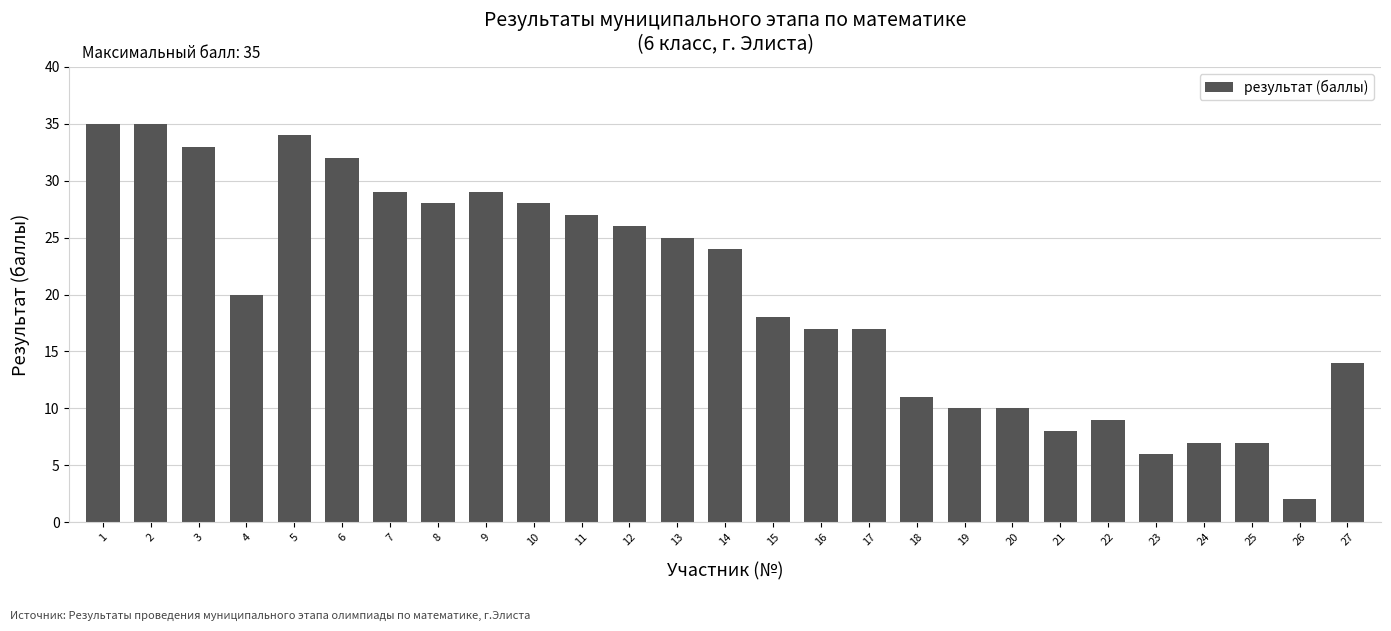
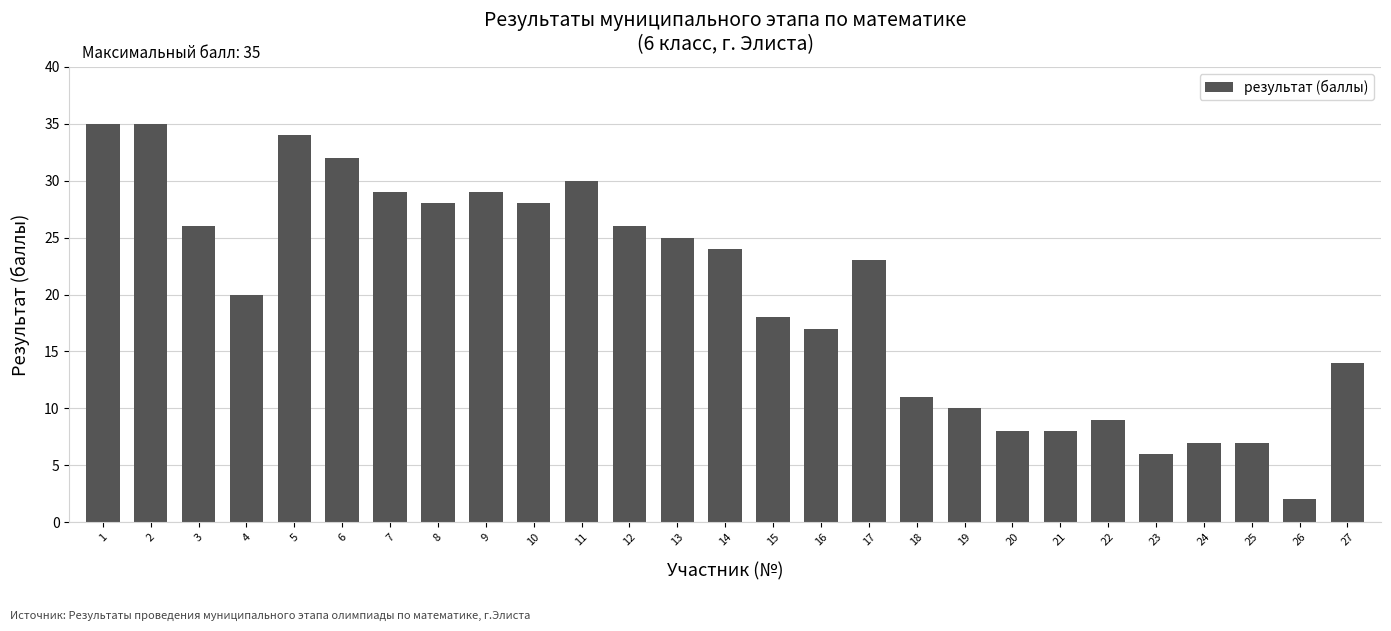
  {
    "1": 35,
    "2": 35,
-   "3": 33,
+   "3": 26,
    "4": 20,
    "5": 34,
    "6": 32,
    "7": 29,
    "8": 28,
    "9": 29,
    "10": 28,
-   "11": 27,
+   "11": 30,
    "12": 26,
    "13": 25,
    "14": 24,
    "15": 18,
    "16": 17,
-   "17": 17,
+   "17": 23,
    "18": 11,
    "19": 10,
-   "20": 10,
+   "20": 8,
    "21": 8,
    "22": 9,
    "23": 6,
    "24": 7,
    "25": 7,
    "26": 2,
    "27": 14
  }
